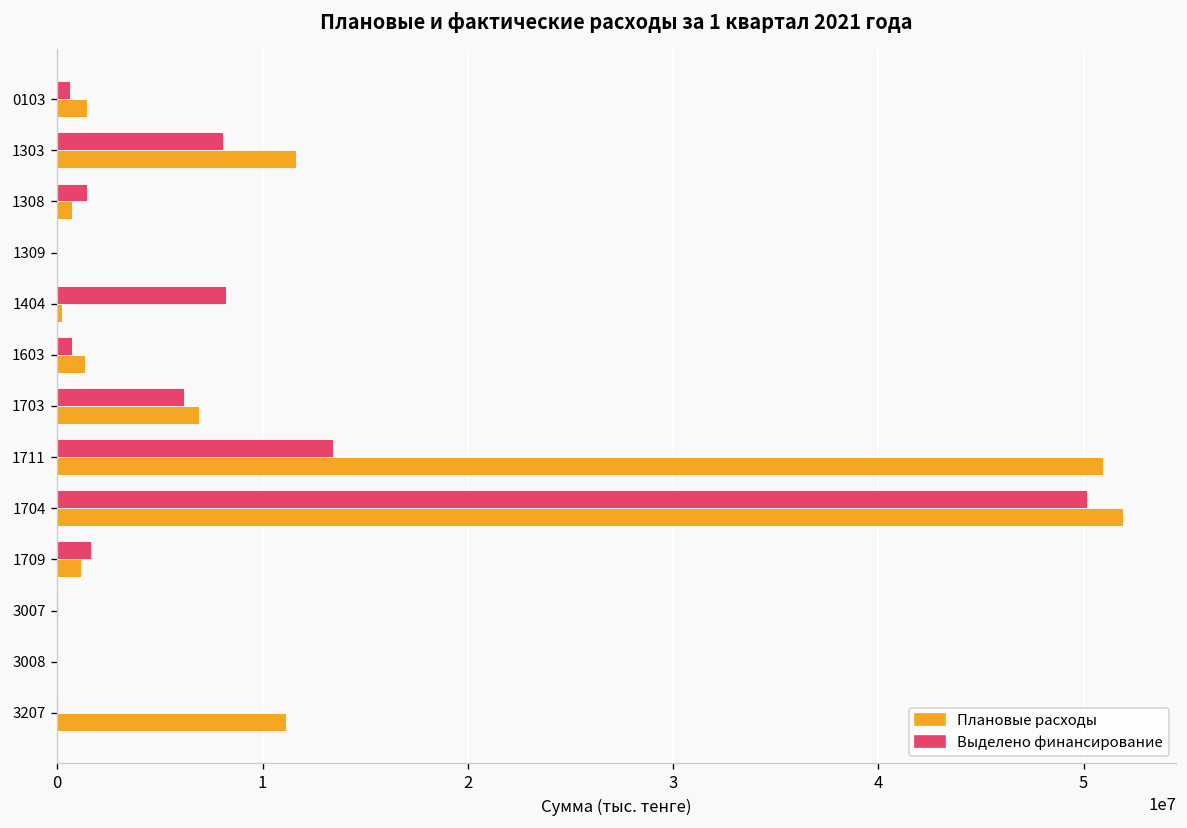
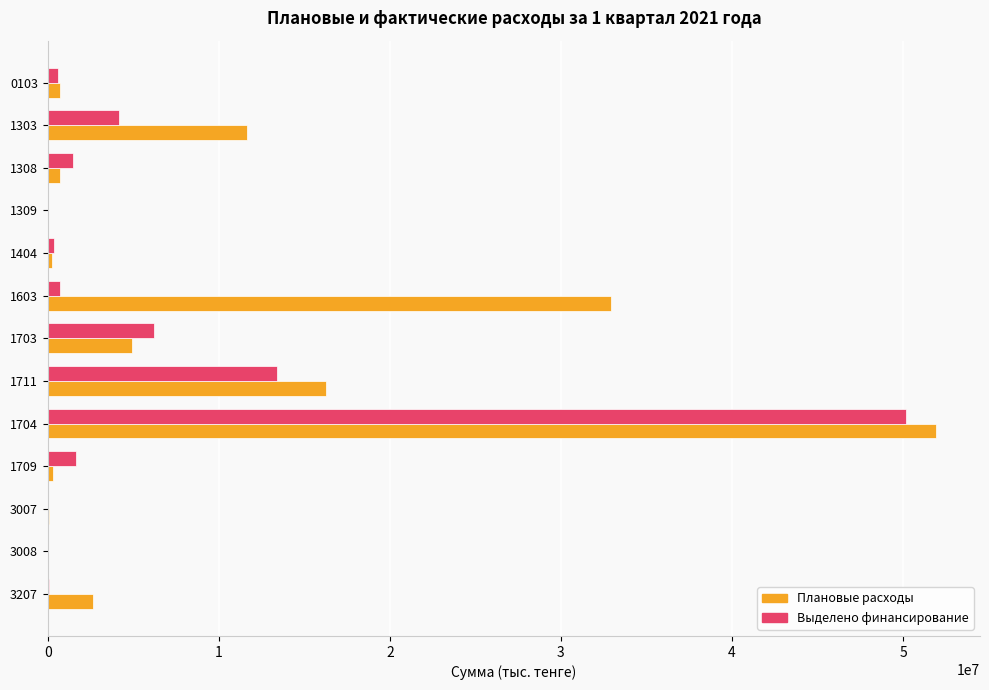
  {
    "Плановые расходы": {
-     "0103": 1500000,
+     "0103": 700000,
      "1303": 11600000,
      "1308": 700000,
      "1404": 200000,
-     "1603": 1400000,
-     "1703": 6900000,
-     "1711": 51000000,
+     "1603": 32900000,
+     "1703": 5000000,
+     "1711": 16200000,
      "1704": 51900000,
-     "1709": 1100000,
-     "3207": 11200000
+     "1709": 300000,
+     "3207": 2600000
    },
    "Выделено финансирование": {
      "0103": 600000,
-     "1303": 8100000,
+     "1303": 4200000,
      "1308": 1500000,
      "1309": 0,
-     "1404": 8200000,
+     "1404": 400000,
      "1603": 700000,
      "1703": 6200000,
      "1711": 13400000,
      "1704": 50200000,
      "1709": 1600000,
      "3008": 0
    }
  }
